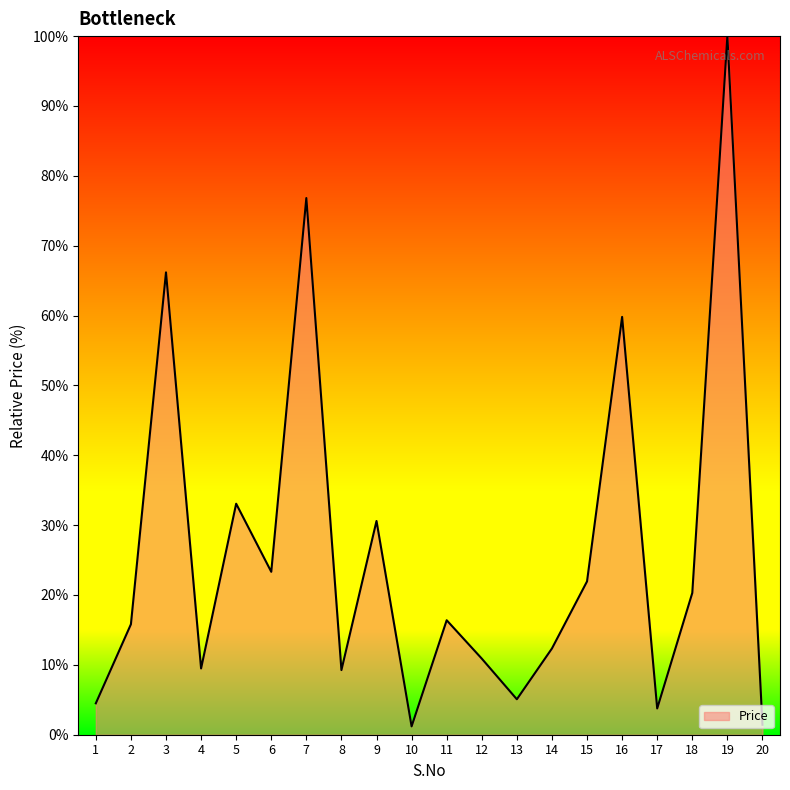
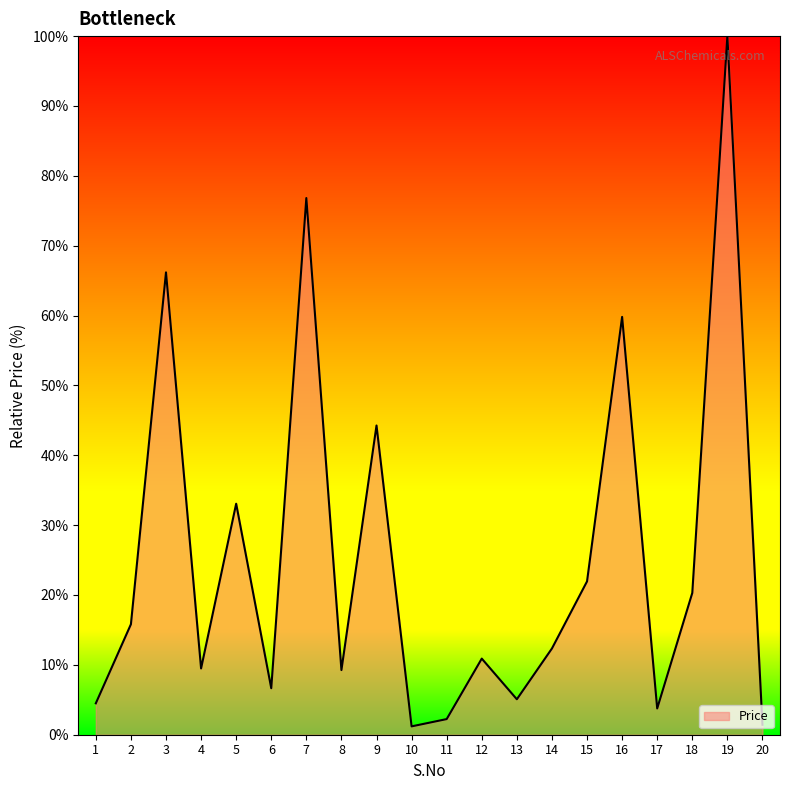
  {
    "1": "4%",
    "2": "16%",
    "3": "66%",
    "4": "9%",
    "5": "33%",
-   "6": "23%",
+   "6": "7%",
    "7": "77%",
    "8": "9%",
-   "9": "31%",
+   "9": "44%",
    "10": "1%",
-   "11": "16%",
+   "11": "2%",
    "12": "11%",
    "13": "5%",
    "14": "12%",
    "15": "22%",
    "16": "60%",
    "17": "4%",
    "18": "20%",
    "19": "100%"
  }
